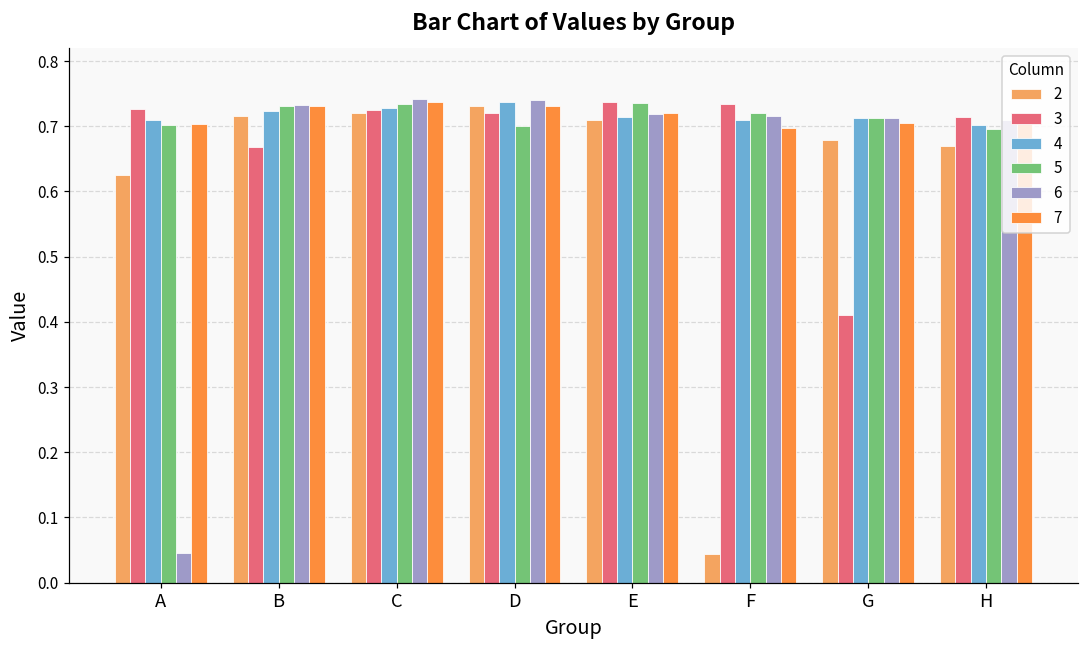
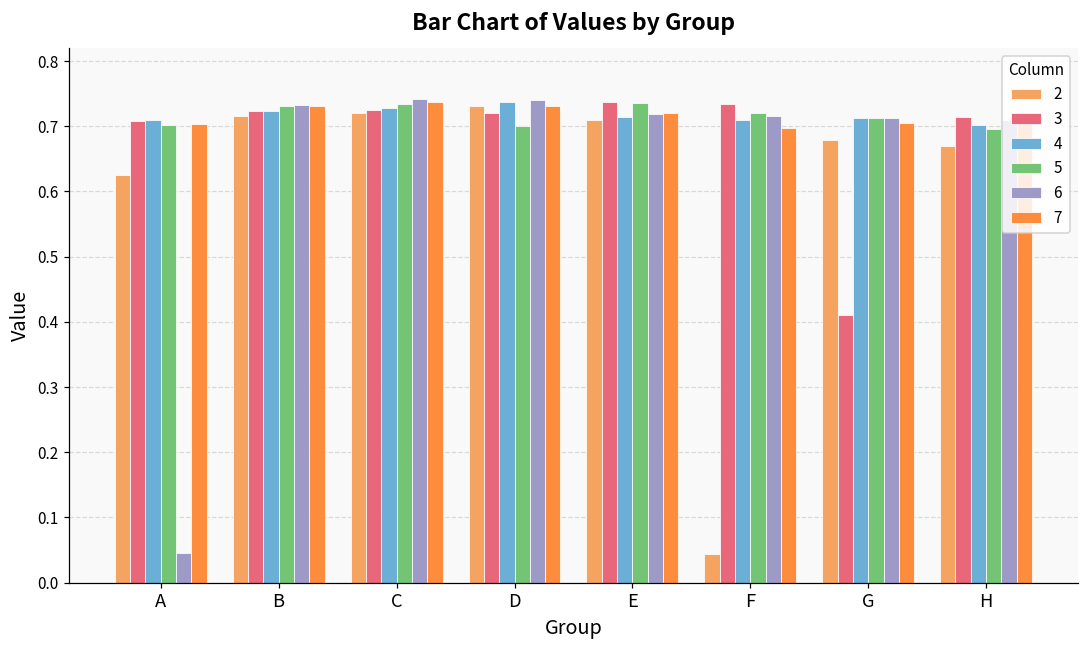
  {
    "3": {
-     "A": 0.73,
-     "B": 0.67,
+     "A": 0.71,
+     "B": 0.72,
      "C": 0.72,
      "D": 0.72,
      "E": 0.74,
      "F": 0.73,
      "G": 0.41,
      "H": 0.71
    },
    "5": {
      "A": 0.70,
      "B": 0.73,
      "C": 0.73,
      "D": 0.70,
      "E": 0.74,
      "F": 0.72,
      "G": 0.71,
      "H": 0.70
    }
  }
